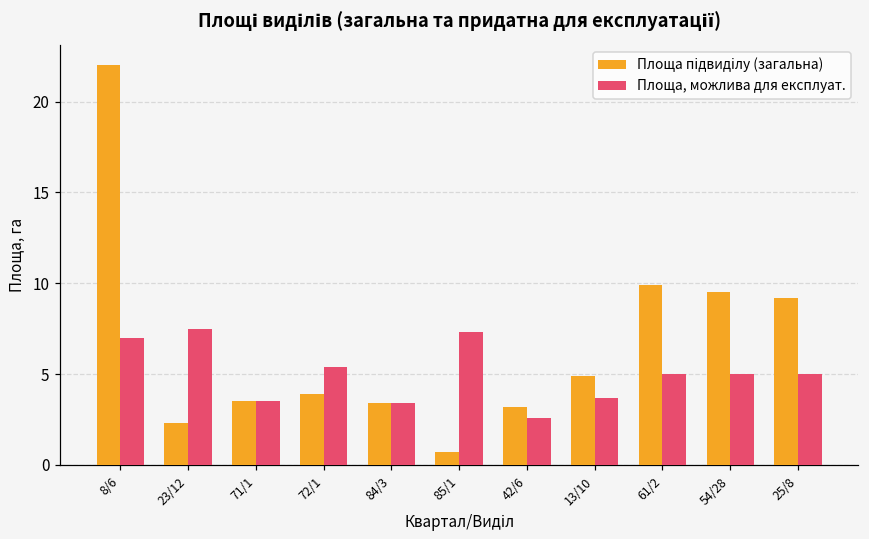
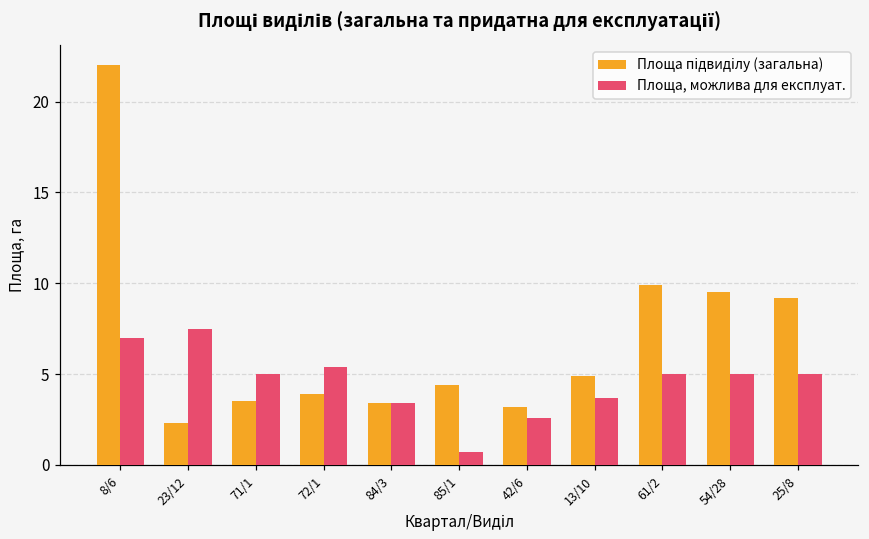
  {
    "Площа підвиділу (загальна)": {
      "8/6": 22.0,
      "23/12": 2.3,
      "71/1": 3.5,
      "72/1": 3.9,
      "84/3": 3.4,
-     "85/1": 0.7,
+     "85/1": 4.4,
      "42/6": 3.2,
      "13/10": 4.9,
      "61/2": 9.9,
      "54/28": 9.5,
      "25/8": 9.2
    },
    "Площа, можлива для експлуат.": {
      "8/6": 7.0,
      "23/12": 7.5,
-     "71/1": 3.5,
+     "71/1": 5.0,
      "72/1": 5.4,
      "84/3": 3.4,
-     "85/1": 7.3,
+     "85/1": 0.7,
      "42/6": 2.6,
      "13/10": 3.7,
      "61/2": 5.0,
      "54/28": 5.0,
      "25/8": 5.0
    }
  }
